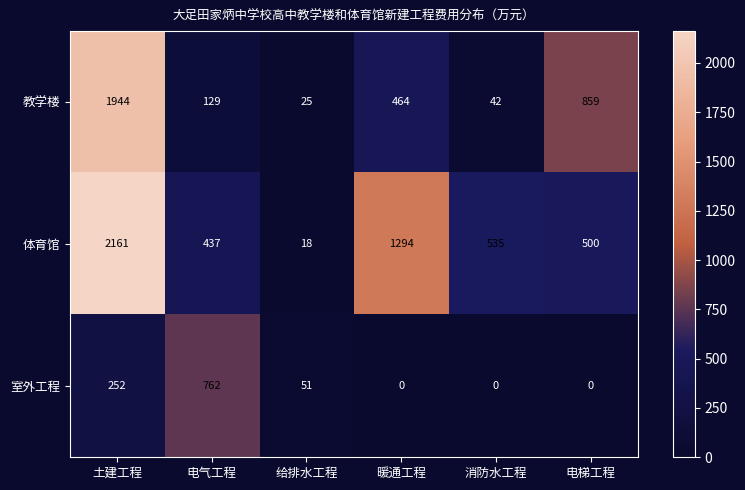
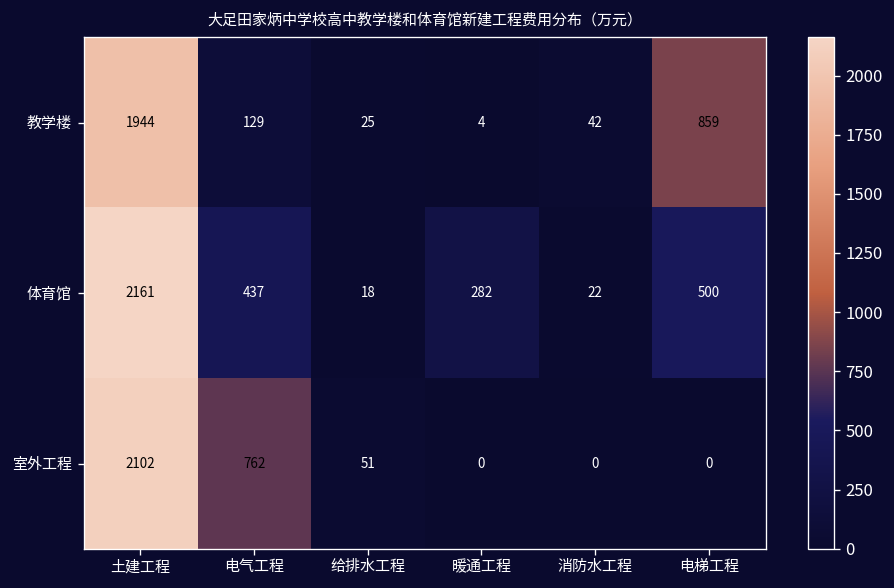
  {
    "教学楼": {
      "土建工程": 1944,
      "电气工程": 129,
      "给排水工程": 25,
-     "暖通工程": 464,
+     "暖通工程": 4,
      "消防水工程": 42,
      "电梯工程": 859
    },
    "体育馆": {
      "土建工程": 2161,
      "电气工程": 437,
      "给排水工程": 18,
-     "暖通工程": 1294,
-     "消防水工程": 535,
+     "暖通工程": 282,
+     "消防水工程": 22,
      "电梯工程": 500
    },
    "室外工程": {
-     "土建工程": 252,
+     "土建工程": 2102,
      "电气工程": 762,
      "给排水工程": 51,
      "暖通工程": 0,
      "消防水工程": 0,
      "电梯工程": 0
    }
  }
